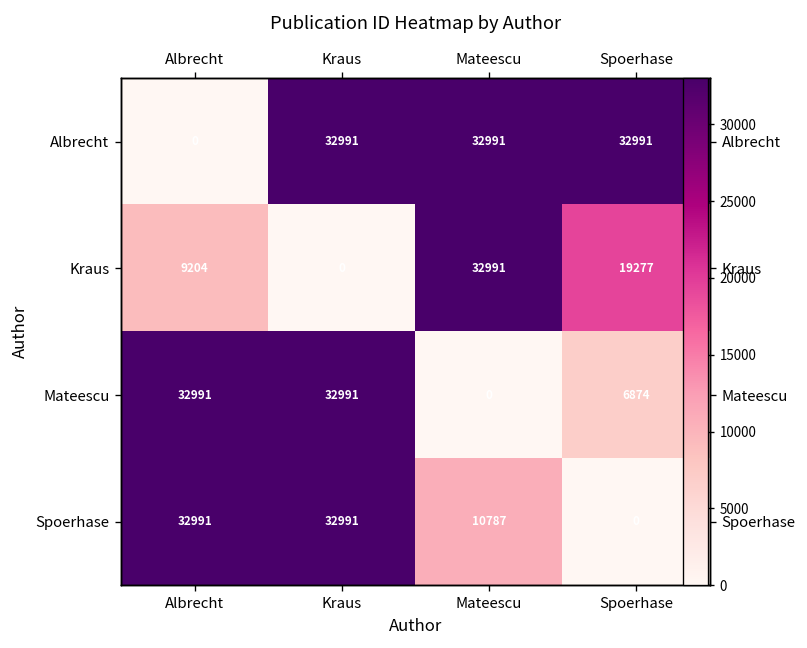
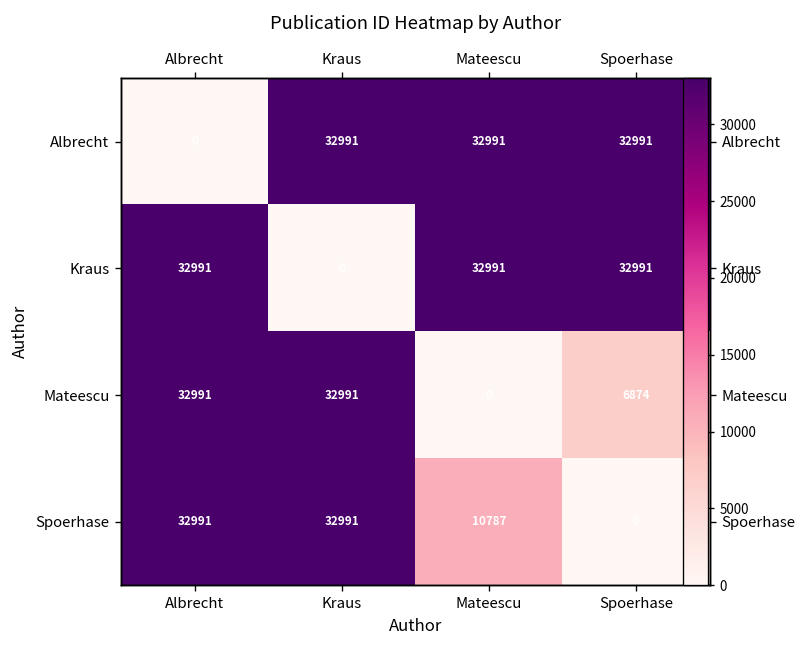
  {
    "Albrecht": {
      "Kraus": 32991,
      "Mateescu": 32991,
      "Spoerhase": 32991
    },
    "Kraus": {
-     "Albrecht": 9204,
+     "Albrecht": 32991,
      "Mateescu": 32991,
-     "Spoerhase": 19277
+     "Spoerhase": 32991
    },
    "Mateescu": {
      "Albrecht": 32991,
      "Kraus": 32991,
      "Spoerhase": 6874
    },
    "Spoerhase": {
      "Albrecht": 32991,
      "Kraus": 32991,
      "Mateescu": 10787
    }
  }
